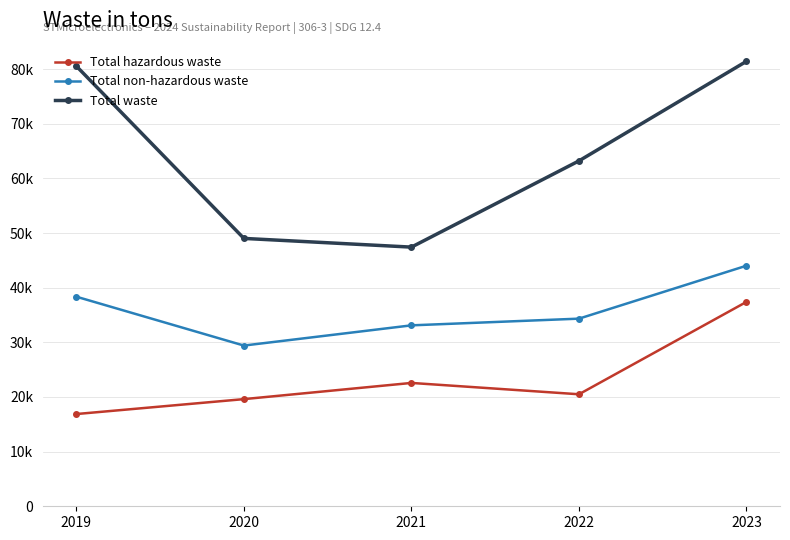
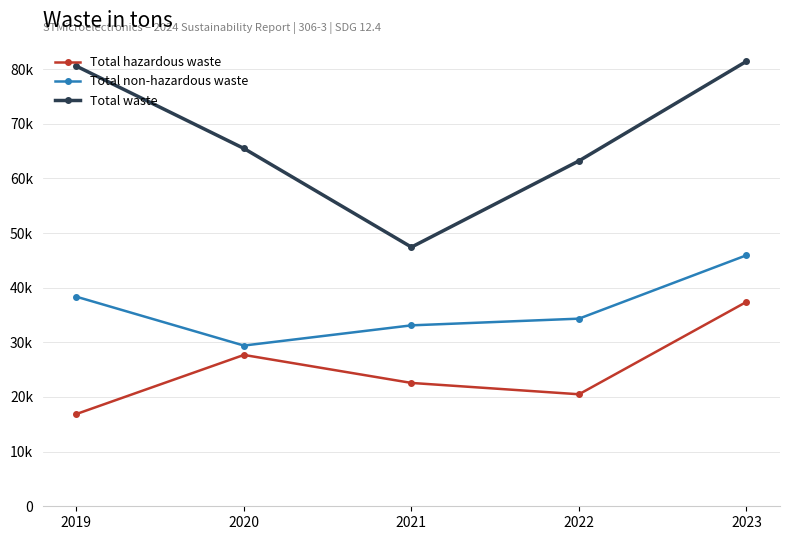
  {
    "Total hazardous waste": {
      "2019": 17000,
-     "2020": 20000,
+     "2020": 28000,
      "2021": 23000,
      "2022": 20000,
      "2023": 37000
    },
    "Total non-hazardous waste": {
      "2019": 38000,
      "2020": 29000,
      "2021": 33000,
      "2022": 34000,
-     "2023": 44000
+     "2023": 46000
    },
    "Total waste": {
      "2019": 81000,
-     "2020": 49000,
+     "2020": 65000,
      "2021": 47000,
      "2022": 63000,
      "2023": 81000
    }
  }
